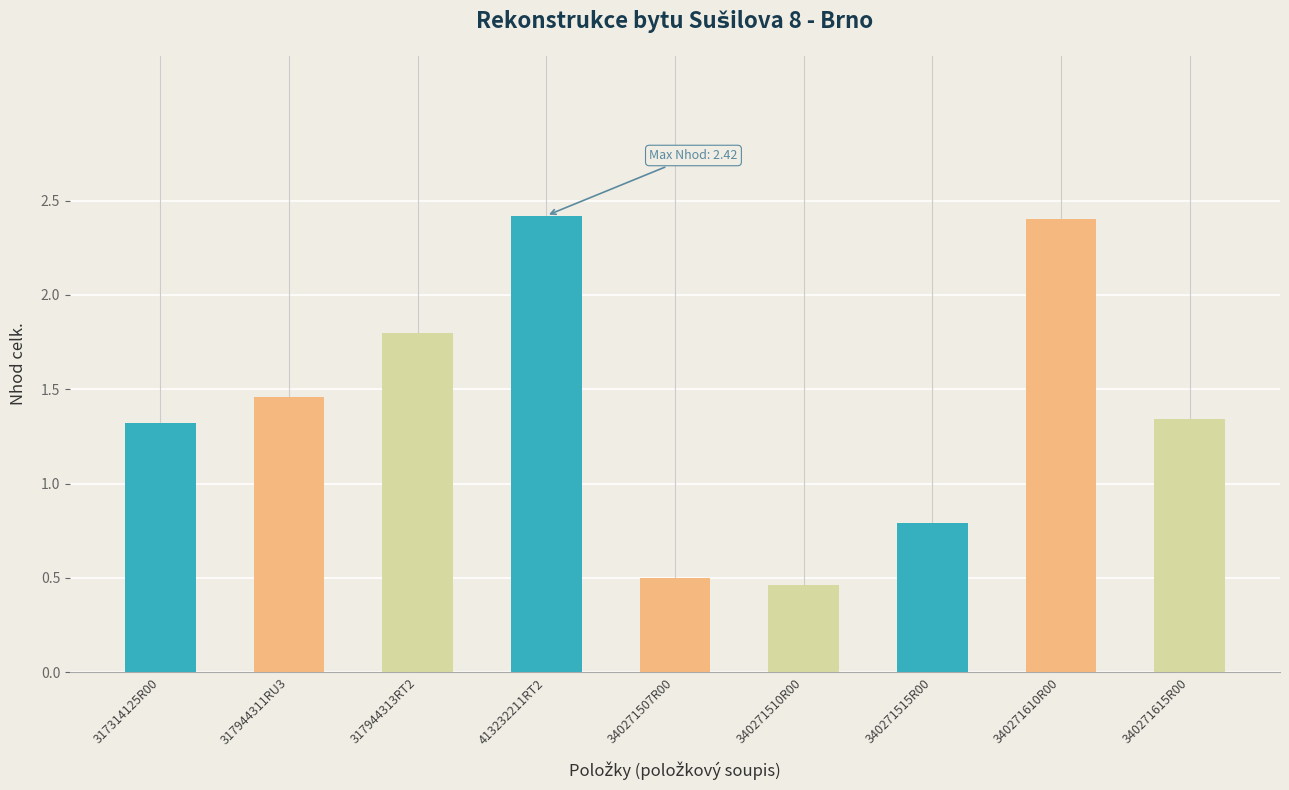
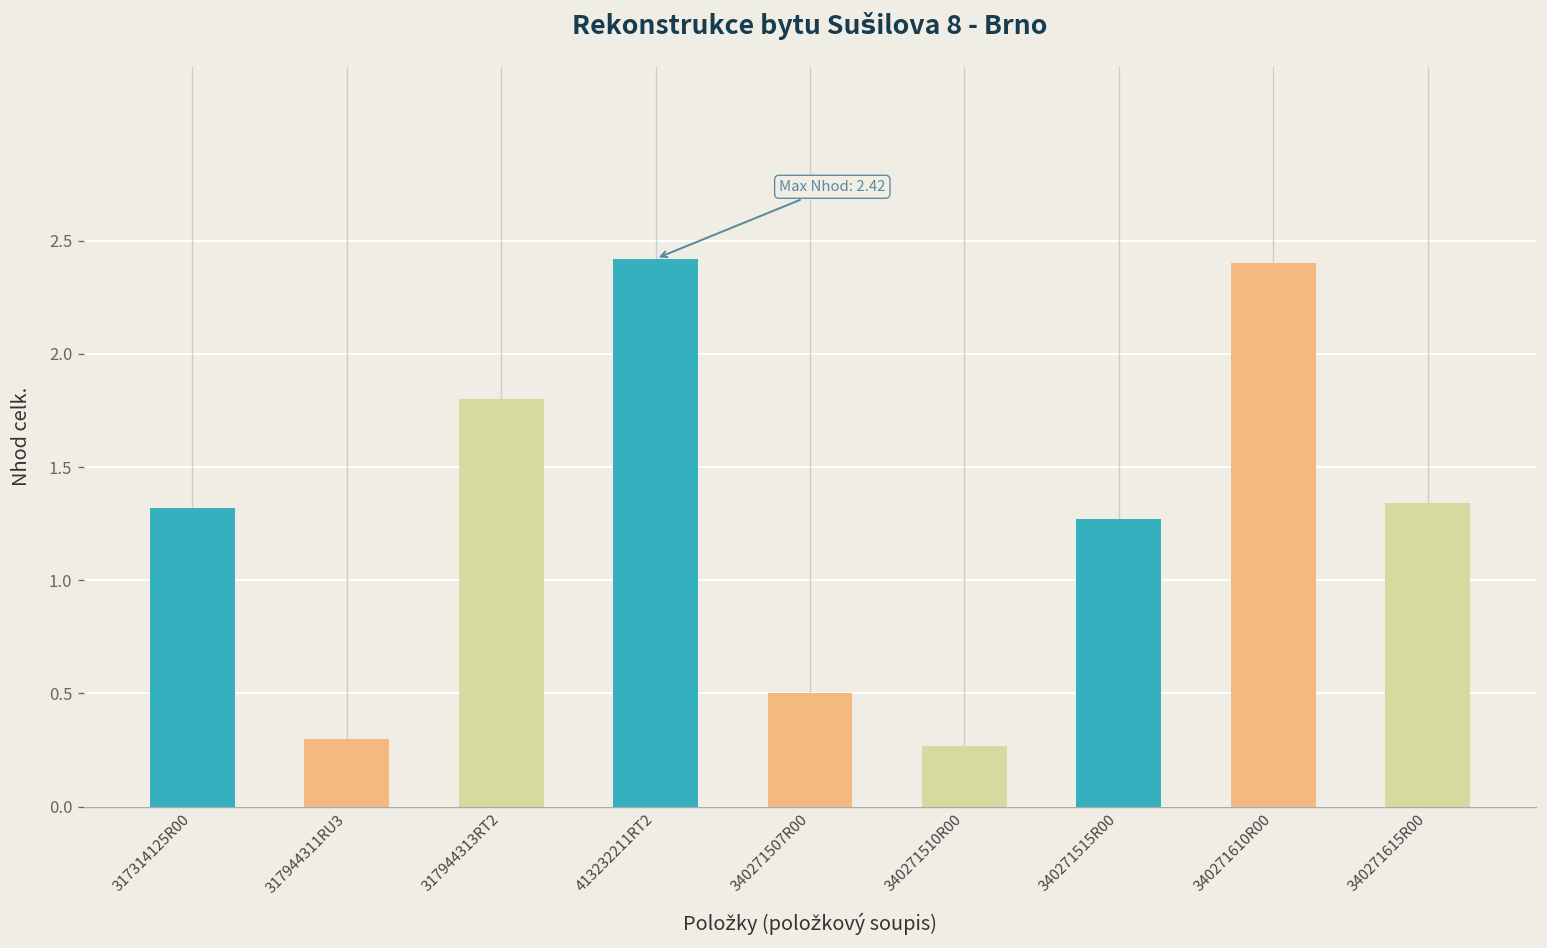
  {
    "317314125R00": 1.32,
-   "317944311RU3": 1.46,
+   "317944311RU3": 0.30,
    "317944313RT2": 1.80,
    "340271507R00": 0.50,
-   "340271510R00": 0.46,
-   "340271515R00": 0.79,
+   "340271510R00": 0.27,
+   "340271515R00": 1.27,
    "340271610R00": 2.40,
    "340271615R00": 1.34
  }
